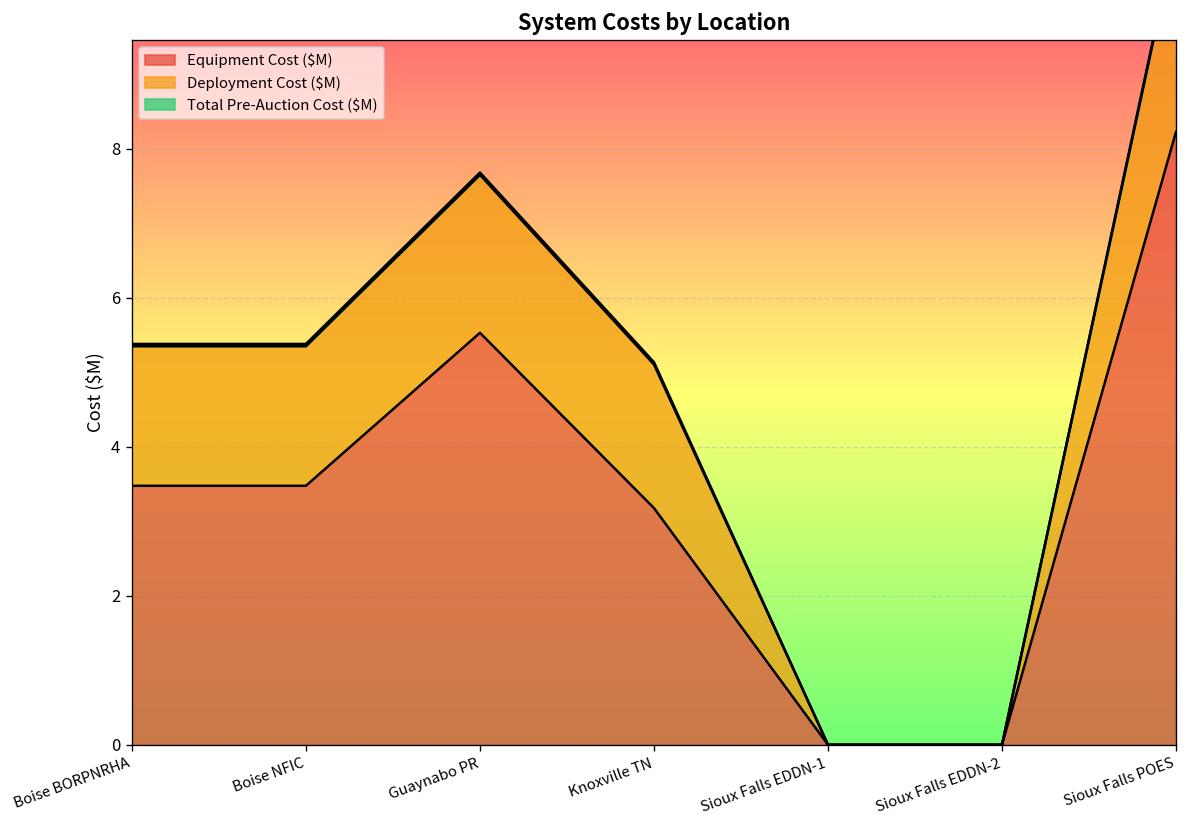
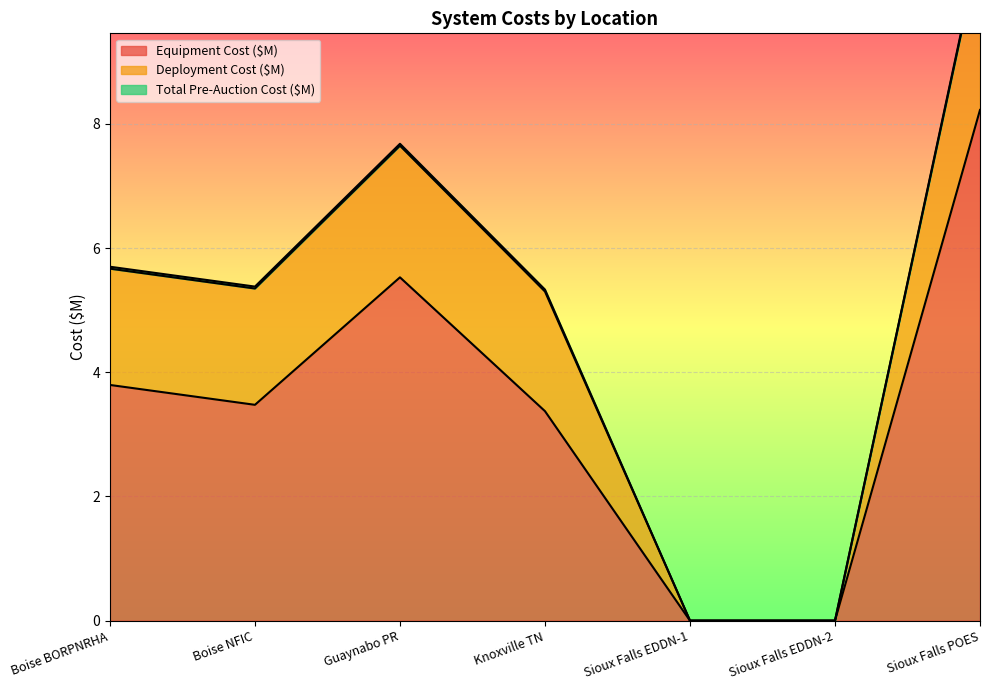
  {
    "Equipment Cost ($M)": {
-     "Boise BORPNRHA": 3.5,
+     "Boise BORPNRHA": 3.8,
      "Boise NFIC": 3.5,
      "Guaynabo PR": 5.5,
-     "Knoxville TN": 3.2,
+     "Knoxville TN": 3.4,
      "Sioux Falls POES": 8.2
    }
  }
